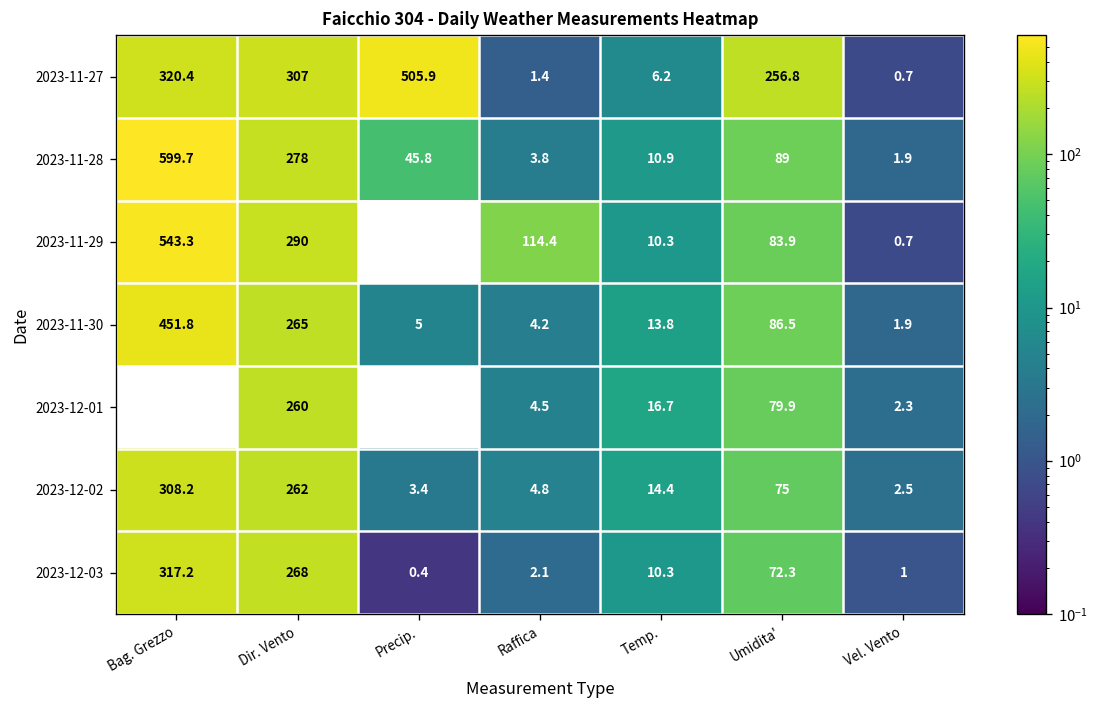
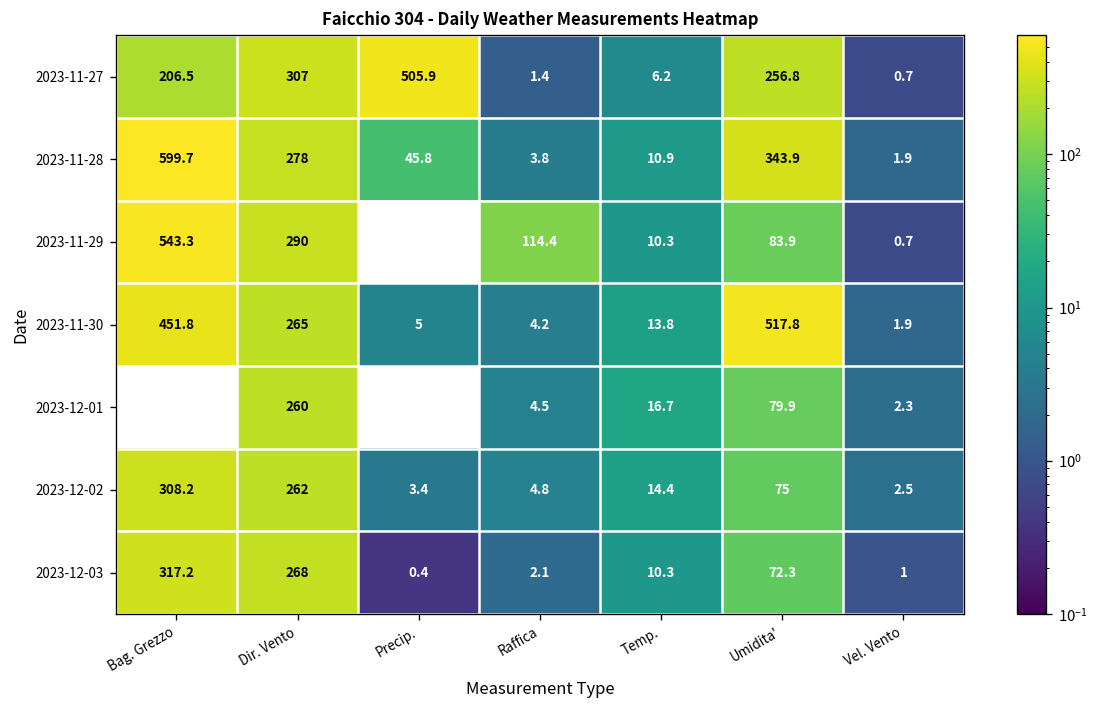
  {
    "2023-11-27": {
-     "Bag. Grezzo": 320.4,
+     "Bag. Grezzo": 206.5,
      "Dir. Vento": 307,
      "Precip.": 505.9,
      "Raffica": 1.4,
      "Temp.": 6.2,
      "Umidita'": 256.8,
      "Vel. Vento": 0.7
    },
    "2023-11-28": {
      "Bag. Grezzo": 599.7,
      "Dir. Vento": 278,
      "Precip.": 45.8,
      "Raffica": 3.8,
      "Temp.": 10.9,
-     "Umidita'": 89,
+     "Umidita'": 343.9,
      "Vel. Vento": 1.9
    },
    "2023-11-29": {
      "Bag. Grezzo": 543.3,
      "Dir. Vento": 290,
      "Raffica": 114.4,
      "Temp.": 10.3,
      "Umidita'": 83.9,
      "Vel. Vento": 0.7
    },
    "2023-11-30": {
      "Bag. Grezzo": 451.8,
      "Dir. Vento": 265,
      "Precip.": 5,
      "Raffica": 4.2,
      "Temp.": 13.8,
-     "Umidita'": 86.5,
+     "Umidita'": 517.8,
      "Vel. Vento": 1.9
    },
    "2023-12-01": {
      "Dir. Vento": 260,
      "Raffica": 4.5,
      "Temp.": 16.7,
      "Umidita'": 79.9,
      "Vel. Vento": 2.3
    },
    "2023-12-02": {
      "Bag. Grezzo": 308.2,
      "Dir. Vento": 262,
      "Precip.": 3.4,
      "Raffica": 4.8,
      "Temp.": 14.4,
      "Umidita'": 75,
      "Vel. Vento": 2.5
    },
    "2023-12-03": {
      "Bag. Grezzo": 317.2,
      "Dir. Vento": 268,
      "Precip.": 0.4,
      "Raffica": 2.1,
      "Temp.": 10.3,
      "Umidita'": 72.3,
      "Vel. Vento": 1
    }
  }
